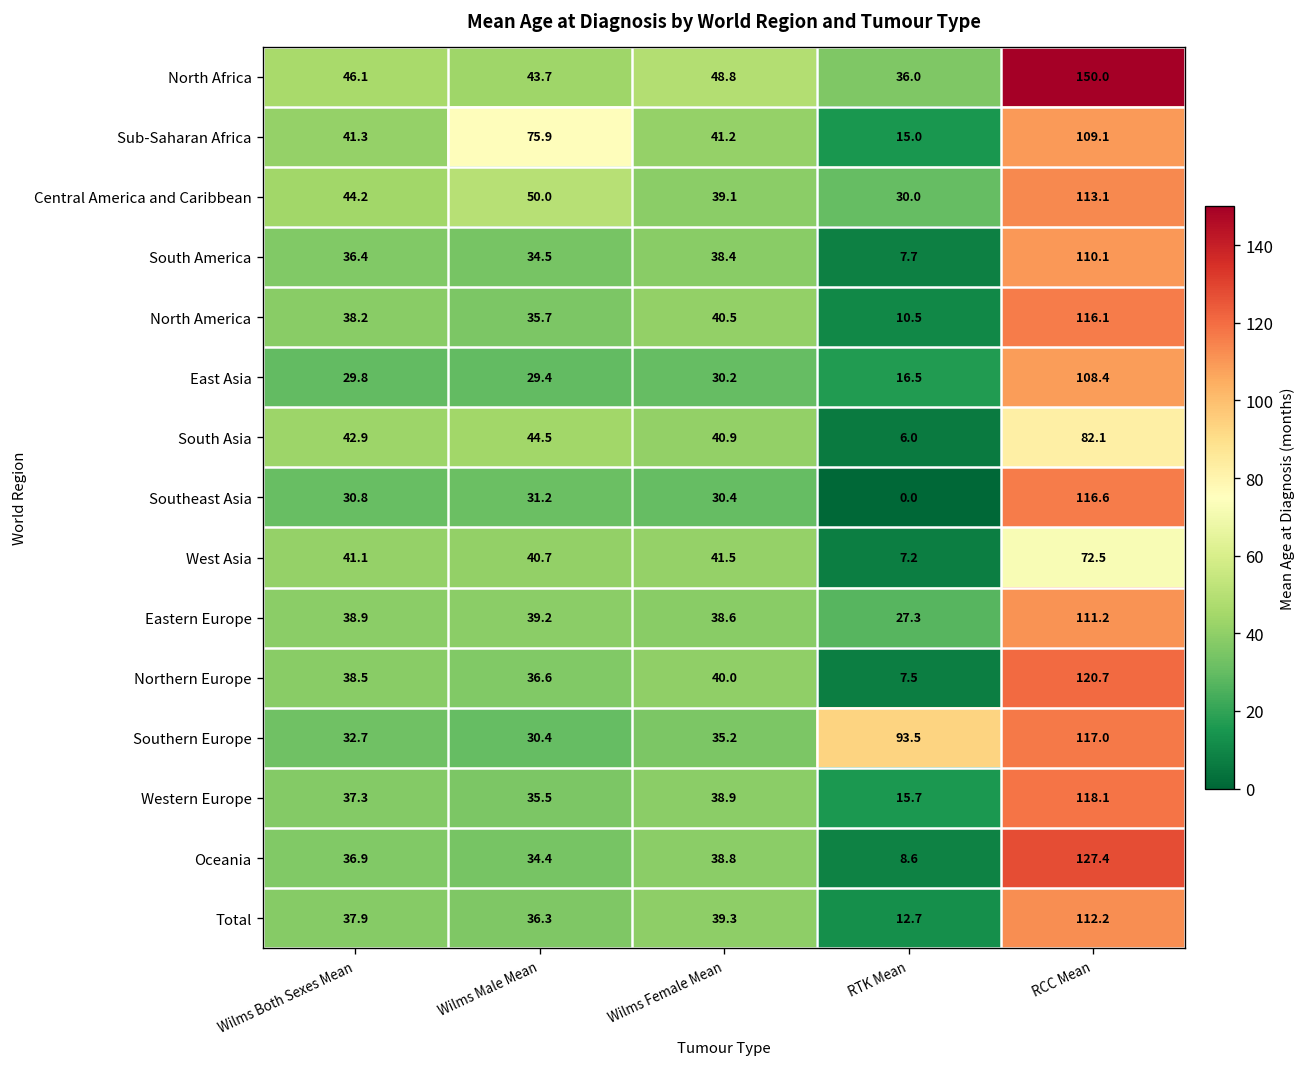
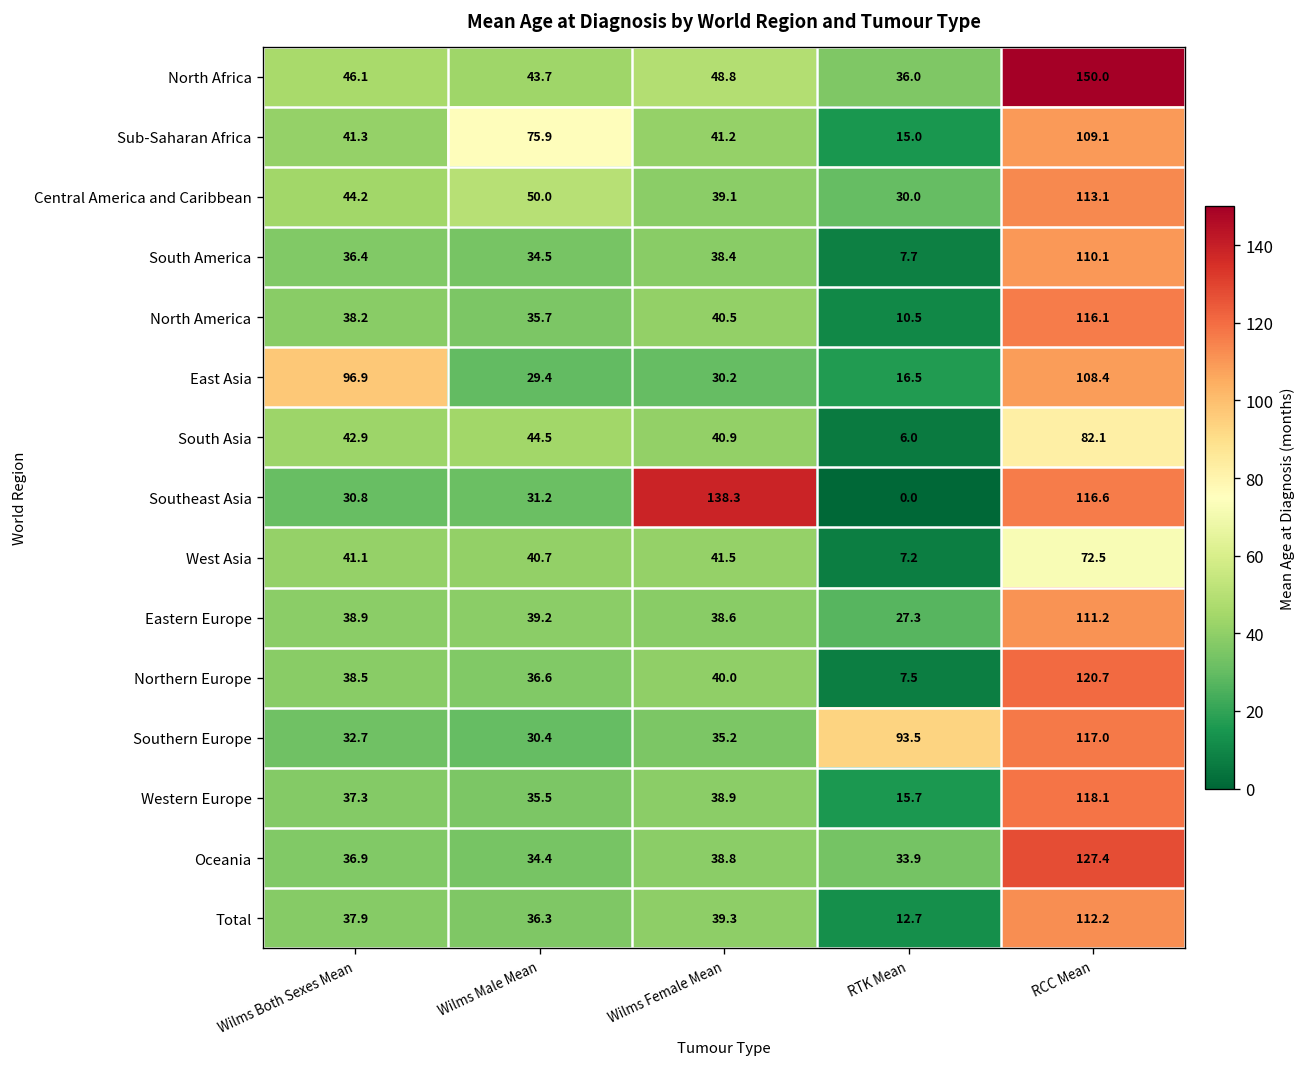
  {
    "North Africa": {
      "Wilms Both Sexes Mean": 46.1,
      "Wilms Male Mean": 43.7,
      "Wilms Female Mean": 48.8,
      "RTK Mean": 36.0,
      "RCC Mean": 150.0
    },
    "Sub-Saharan Africa": {
      "Wilms Both Sexes Mean": 41.3,
      "Wilms Male Mean": 75.9,
      "Wilms Female Mean": 41.2,
      "RTK Mean": 15.0,
      "RCC Mean": 109.1
    },
    "Central America and Caribbean": {
      "Wilms Both Sexes Mean": 44.2,
      "Wilms Male Mean": 50.0,
      "Wilms Female Mean": 39.1,
      "RTK Mean": 30.0,
      "RCC Mean": 113.1
    },
    "South America": {
      "Wilms Both Sexes Mean": 36.4,
      "Wilms Male Mean": 34.5,
      "Wilms Female Mean": 38.4,
      "RTK Mean": 7.7,
      "RCC Mean": 110.1
    },
    "North America": {
      "Wilms Both Sexes Mean": 38.2,
      "Wilms Male Mean": 35.7,
      "Wilms Female Mean": 40.5,
      "RTK Mean": 10.5,
      "RCC Mean": 116.1
    },
    "East Asia": {
-     "Wilms Both Sexes Mean": 29.8,
+     "Wilms Both Sexes Mean": 96.9,
      "Wilms Male Mean": 29.4,
      "Wilms Female Mean": 30.2,
      "RTK Mean": 16.5,
      "RCC Mean": 108.4
    },
    "South Asia": {
      "Wilms Both Sexes Mean": 42.9,
      "Wilms Male Mean": 44.5,
      "Wilms Female Mean": 40.9,
      "RTK Mean": 6.0,
      "RCC Mean": 82.1
    },
    "Southeast Asia": {
      "Wilms Both Sexes Mean": 30.8,
      "Wilms Male Mean": 31.2,
-     "Wilms Female Mean": 30.4,
+     "Wilms Female Mean": 138.3,
      "RTK Mean": 0.0,
      "RCC Mean": 116.6
    },
    "West Asia": {
      "Wilms Both Sexes Mean": 41.1,
      "Wilms Male Mean": 40.7,
      "Wilms Female Mean": 41.5,
      "RTK Mean": 7.2,
      "RCC Mean": 72.5
    },
    "Eastern Europe": {
      "Wilms Both Sexes Mean": 38.9,
      "Wilms Male Mean": 39.2,
      "Wilms Female Mean": 38.6,
      "RTK Mean": 27.3,
      "RCC Mean": 111.2
    },
    "Northern Europe": {
      "Wilms Both Sexes Mean": 38.5,
      "Wilms Male Mean": 36.6,
      "Wilms Female Mean": 40.0,
      "RTK Mean": 7.5,
      "RCC Mean": 120.7
    },
    "Southern Europe": {
      "Wilms Both Sexes Mean": 32.7,
      "Wilms Male Mean": 30.4,
      "Wilms Female Mean": 35.2,
      "RTK Mean": 93.5,
      "RCC Mean": 117.0
    },
    "Western Europe": {
      "Wilms Both Sexes Mean": 37.3,
      "Wilms Male Mean": 35.5,
      "Wilms Female Mean": 38.9,
      "RTK Mean": 15.7,
      "RCC Mean": 118.1
    },
    "Oceania": {
      "Wilms Both Sexes Mean": 36.9,
      "Wilms Male Mean": 34.4,
      "Wilms Female Mean": 38.8,
-     "RTK Mean": 8.6,
+     "RTK Mean": 33.9,
      "RCC Mean": 127.4
    },
    "Total": {
      "Wilms Both Sexes Mean": 37.9,
      "Wilms Male Mean": 36.3,
      "Wilms Female Mean": 39.3,
      "RTK Mean": 12.7,
      "RCC Mean": 112.2
    }
  }
